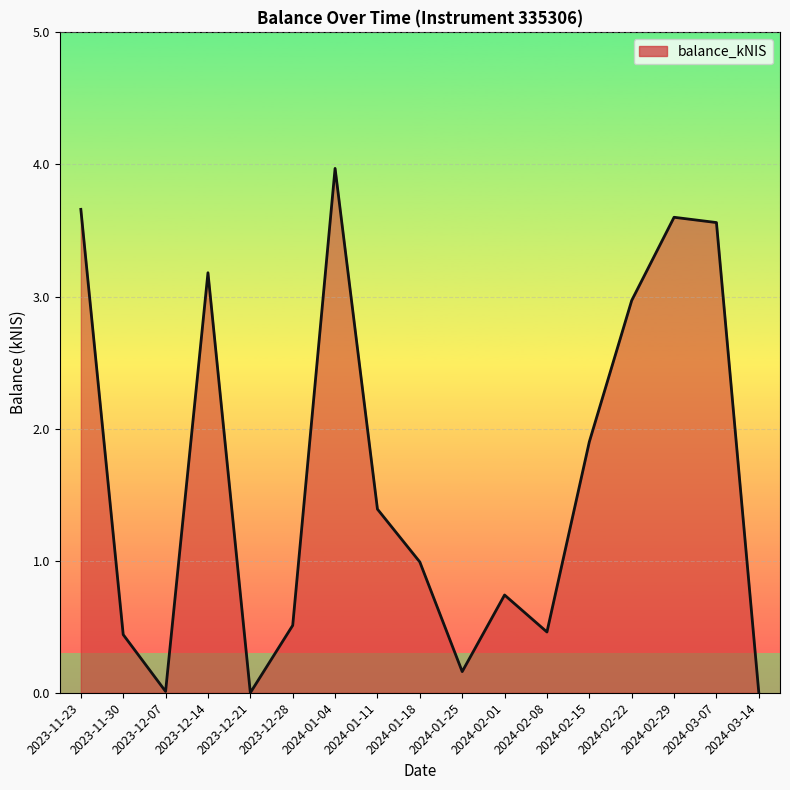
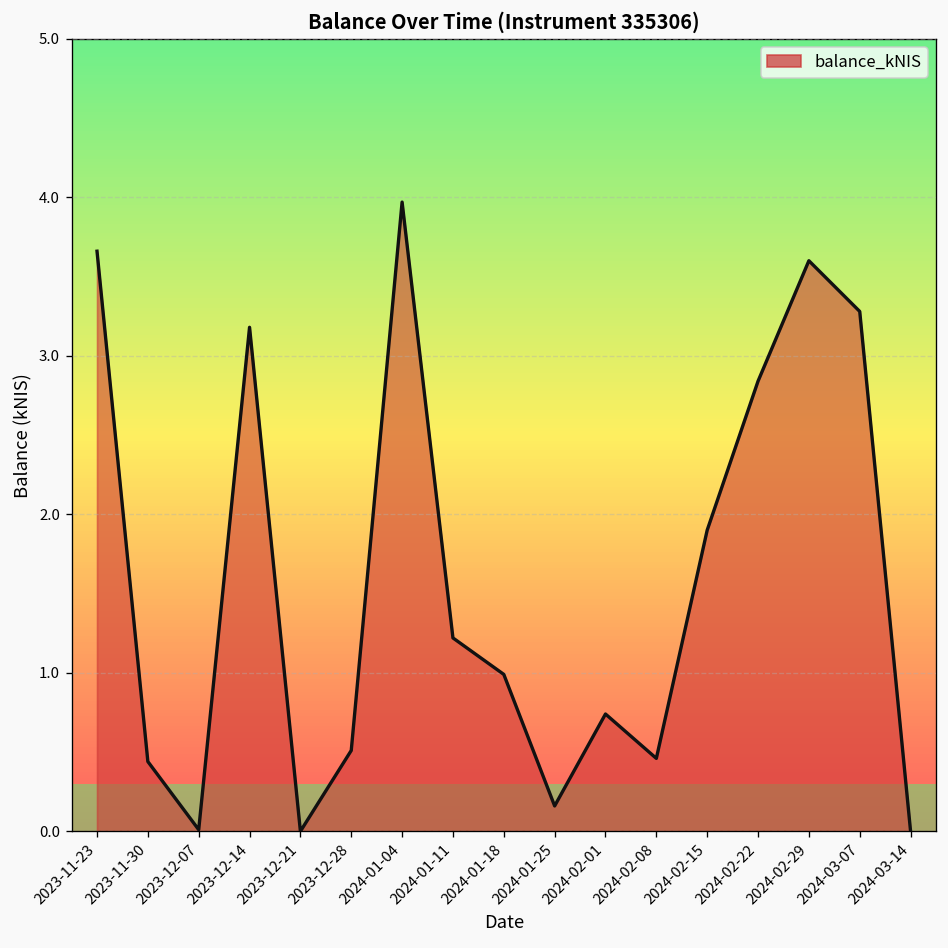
  {
    "2023-11-23": 3.66,
    "2023-11-30": 0.44,
    "2023-12-14": 3.18,
    "2023-12-28": 0.51,
    "2024-01-04": 3.97,
-   "2024-01-11": 1.39,
+   "2024-01-11": 1.22,
    "2024-01-18": 0.99,
    "2024-02-01": 0.74,
    "2024-02-08": 0.46,
    "2024-02-15": 1.90,
-   "2024-02-22": 2.97,
+   "2024-02-22": 2.84,
    "2024-02-29": 3.60,
-   "2024-03-07": 3.56
+   "2024-03-07": 3.28
  }
